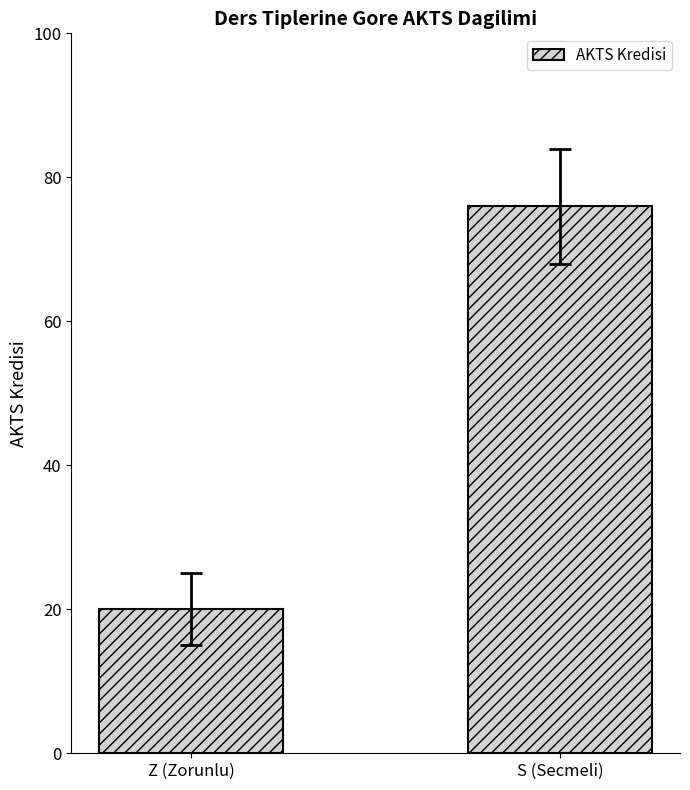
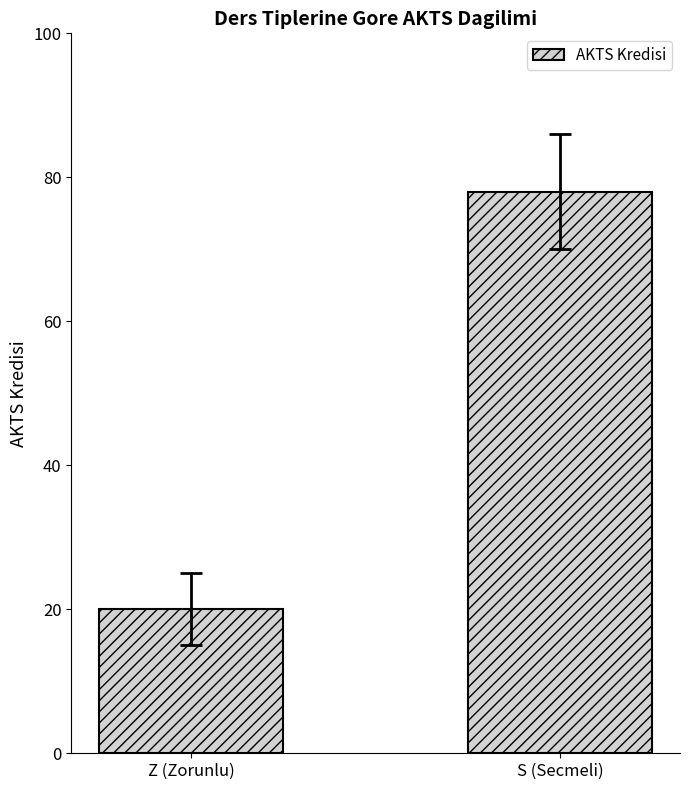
  {
    "AKTS Kredisi": {
      "Z (Zorunlu)": 20,
-     "S (Secmeli)": 76
+     "S (Secmeli)": 78
    }
  }
